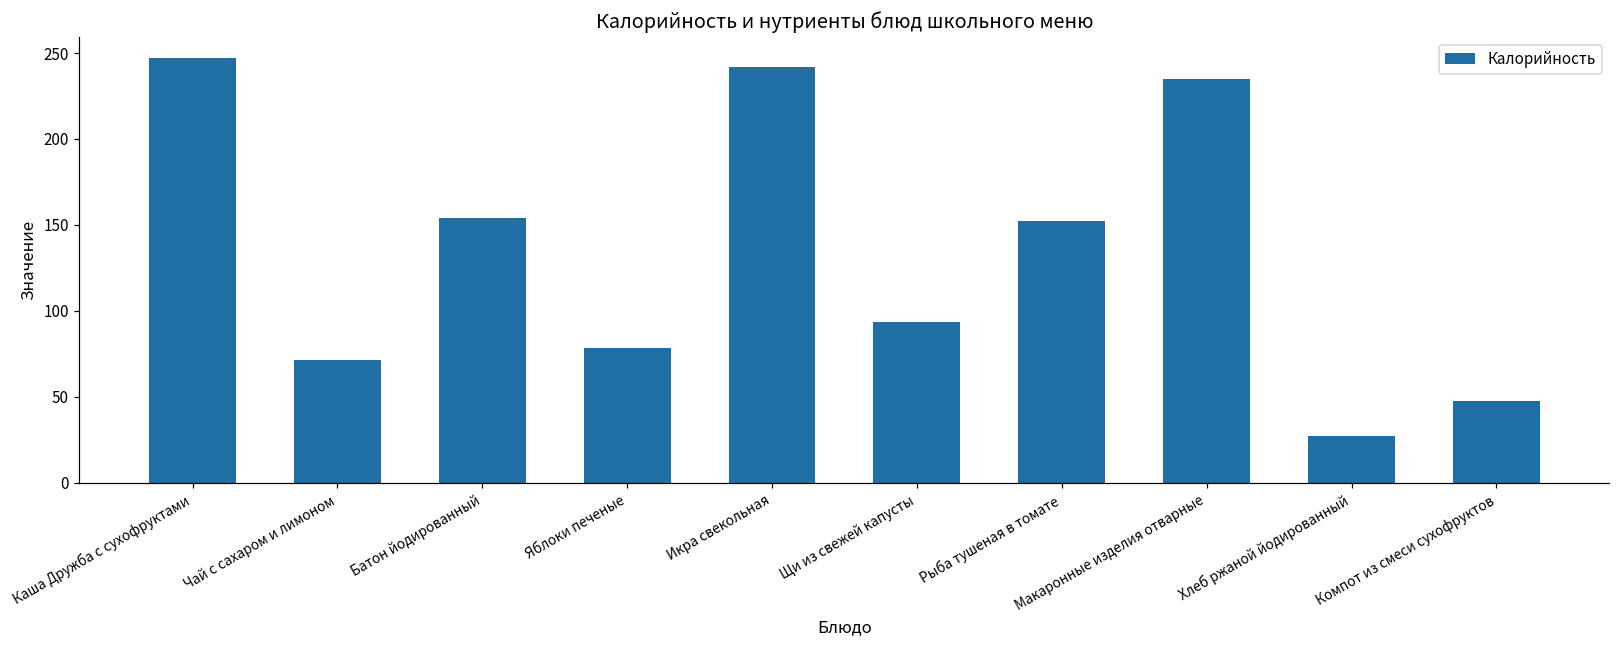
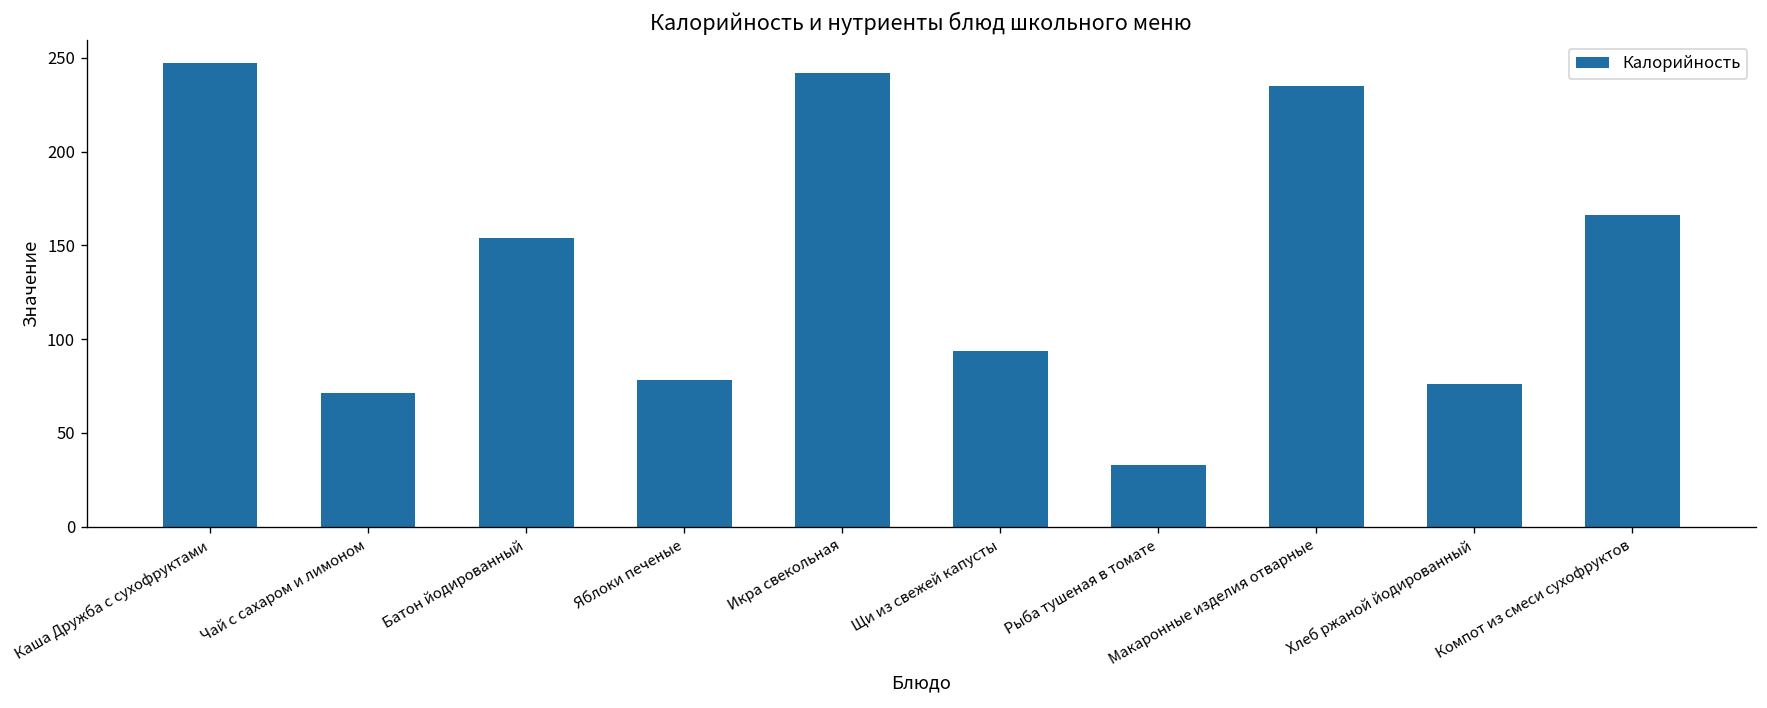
  {
    "Каша Дружба с сухофруктами": 247,
    "Чай с сахаром и лимоном": 71,
    "Батон йодированный": 154,
    "Яблоки печеные": 78,
    "Икра свекольная": 242,
    "Щи из свежей капусты": 94,
-   "Рыба тушеная в томате": 152,
+   "Рыба тушеная в томате": 33,
    "Макаронные изделия отварные": 235,
-   "Хлеб ржаной йодированный": 27,
-   "Компот из смеси сухофруктов": 47
+   "Хлеб ржаной йодированный": 76,
+   "Компот из смеси сухофруктов": 166
  }
